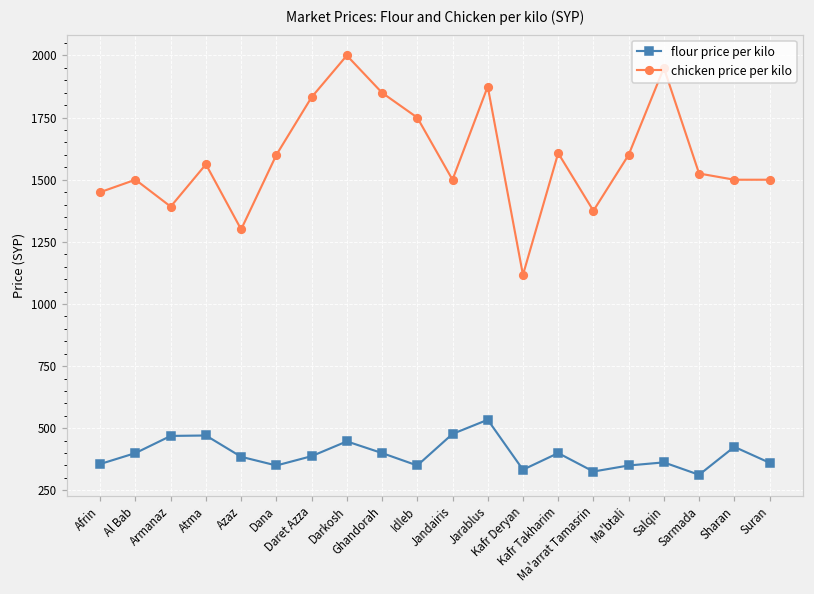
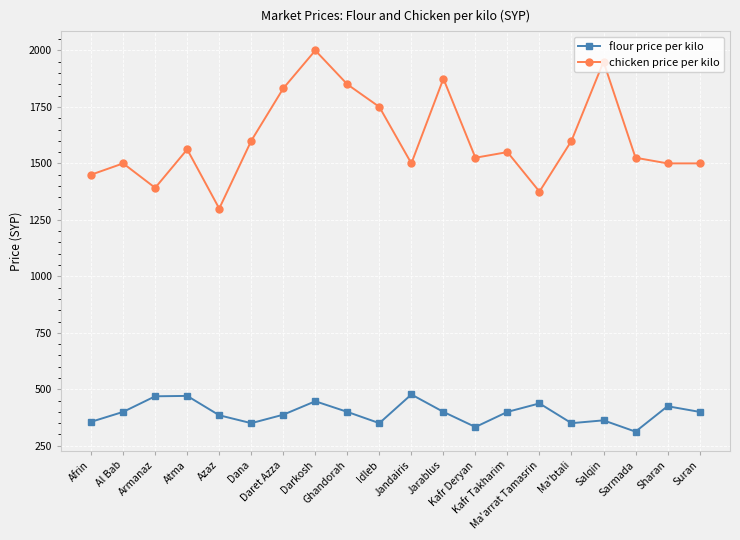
  {
    "flour price per kilo": {
      "Afrin": 360,
      "Al Bab": 400,
      "Armanaz": 470,
      "Atma": 470,
      "Azaz": 390,
      "Dana": 350,
      "Daret Azza": 390,
      "Darkosh": 450,
      "Ghandorah": 400,
      "Idleb": 350,
      "Jandairis": 480,
-     "Jarablus": 530,
+     "Jarablus": 400,
      "Kafr Deryan": 330,
      "Kafr Takharim": 400,
-     "Ma'arrat Tamasrin": 330,
+     "Ma'arrat Tamasrin": 440,
      "Ma'btali": 350,
      "Salqin": 360,
      "Sarmada": 310,
      "Sharan": 430,
-     "Suran": 360
+     "Suran": 400
    },
    "chicken price per kilo": {
      "Afrin": 1450,
      "Al Bab": 1500,
      "Armanaz": 1390,
      "Atma": 1560,
      "Azaz": 1300,
      "Dana": 1600,
      "Daret Azza": 1830,
      "Darkosh": 2000,
      "Ghandorah": 1850,
      "Idleb": 1750,
      "Jandairis": 1500,
      "Jarablus": 1880,
-     "Kafr Deryan": 1120,
-     "Kafr Takharim": 1610,
+     "Kafr Deryan": 1530,
+     "Kafr Takharim": 1550,
      "Ma'arrat Tamasrin": 1380,
      "Ma'btali": 1600,
      "Sarmada": 1530,
      "Sharan": 1500,
      "Suran": 1500
    }
  }
